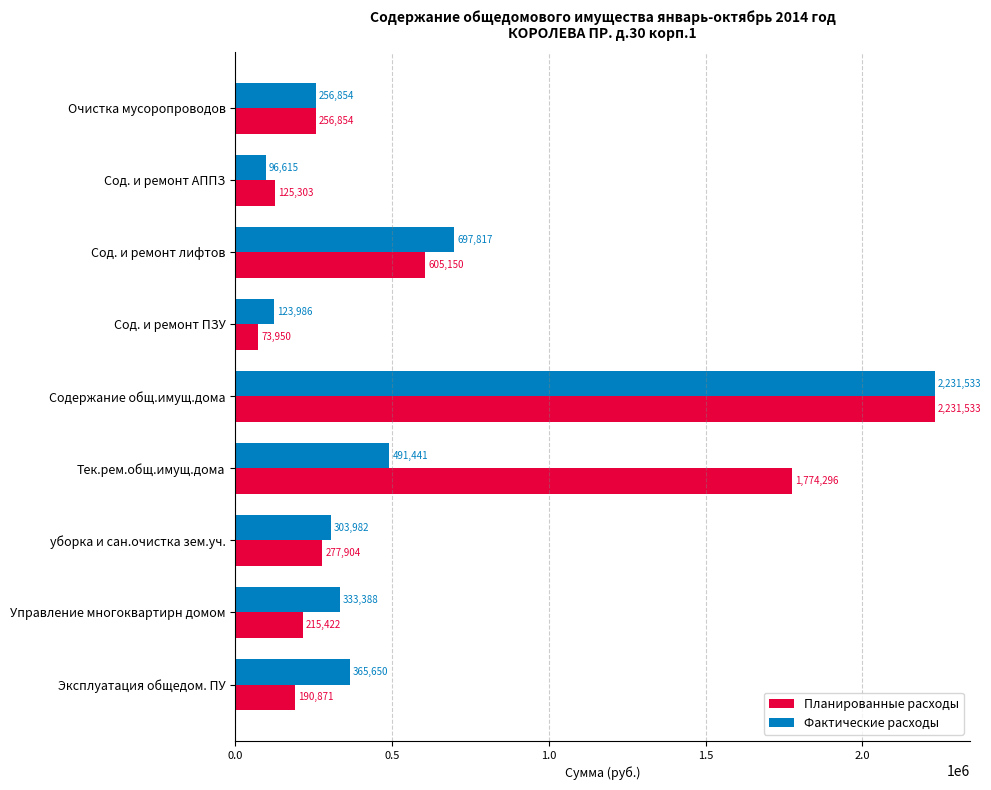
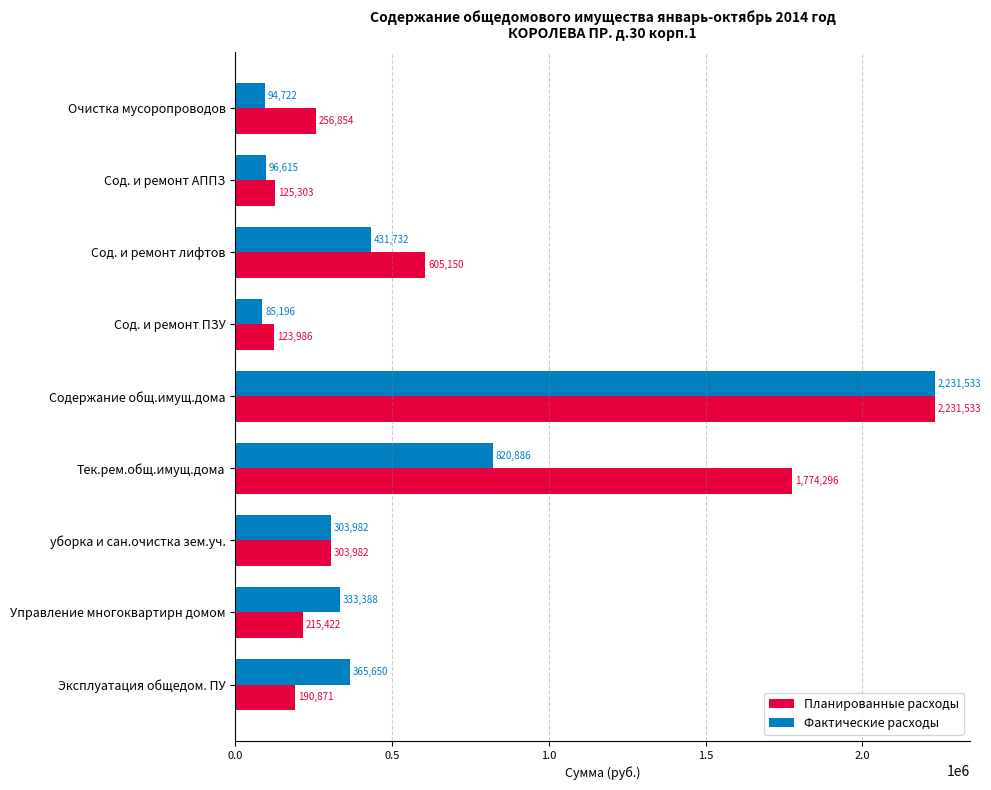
  {
    "Планированные расходы": {
      "Очистка мусоропроводов": "256,854",
      "Сод. и ремонт АППЗ": "125,303",
      "Сод. и ремонт лифтов": "605,150",
-     "Сод. и ремонт ПЗУ": "73,950",
+     "Сод. и ремонт ПЗУ": "123,986",
      "Содержание общ.имущ.дома": "2,231,533",
      "Тек.рем.общ.имущ.дома": "1,774,296",
-     "уборка и сан.очистка зем.уч.": "277,904",
+     "уборка и сан.очистка зем.уч.": "303,982",
      "Управление многоквартирн домом": "215,422",
      "Эксплуатация общедом. ПУ": "190,871"
    },
    "Фактические расходы": {
-     "Очистка мусоропроводов": "256,854",
+     "Очистка мусоропроводов": "94,722",
      "Сод. и ремонт АППЗ": "96,615",
-     "Сод. и ремонт лифтов": "697,817",
-     "Сод. и ремонт ПЗУ": "123,986",
+     "Сод. и ремонт лифтов": "431,732",
+     "Сод. и ремонт ПЗУ": "85,196",
      "Содержание общ.имущ.дома": "2,231,533",
-     "Тек.рем.общ.имущ.дома": "491,441",
+     "Тек.рем.общ.имущ.дома": "820,886",
      "уборка и сан.очистка зем.уч.": "303,982",
      "Управление многоквартирн домом": "333,388",
      "Эксплуатация общедом. ПУ": "365,650"
    }
  }
